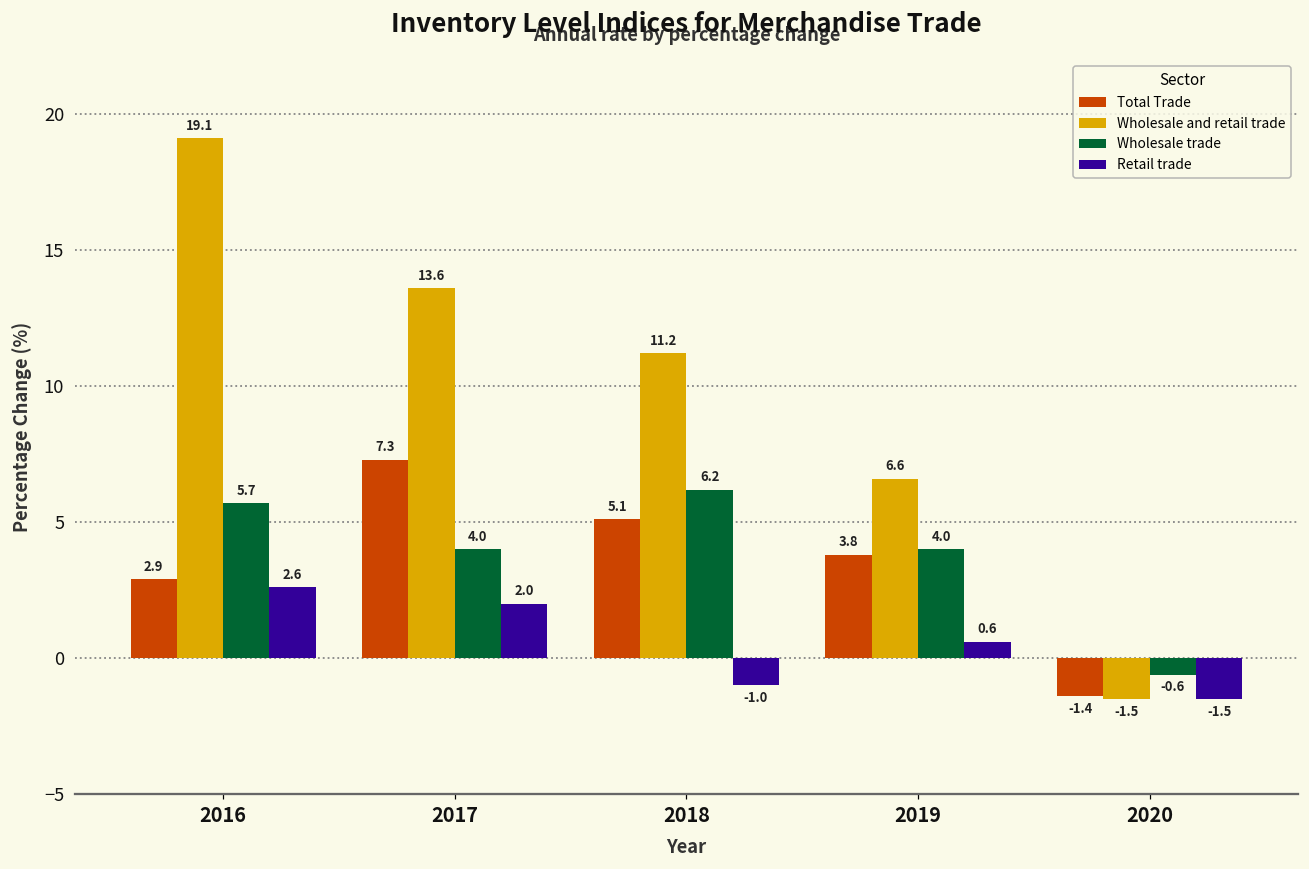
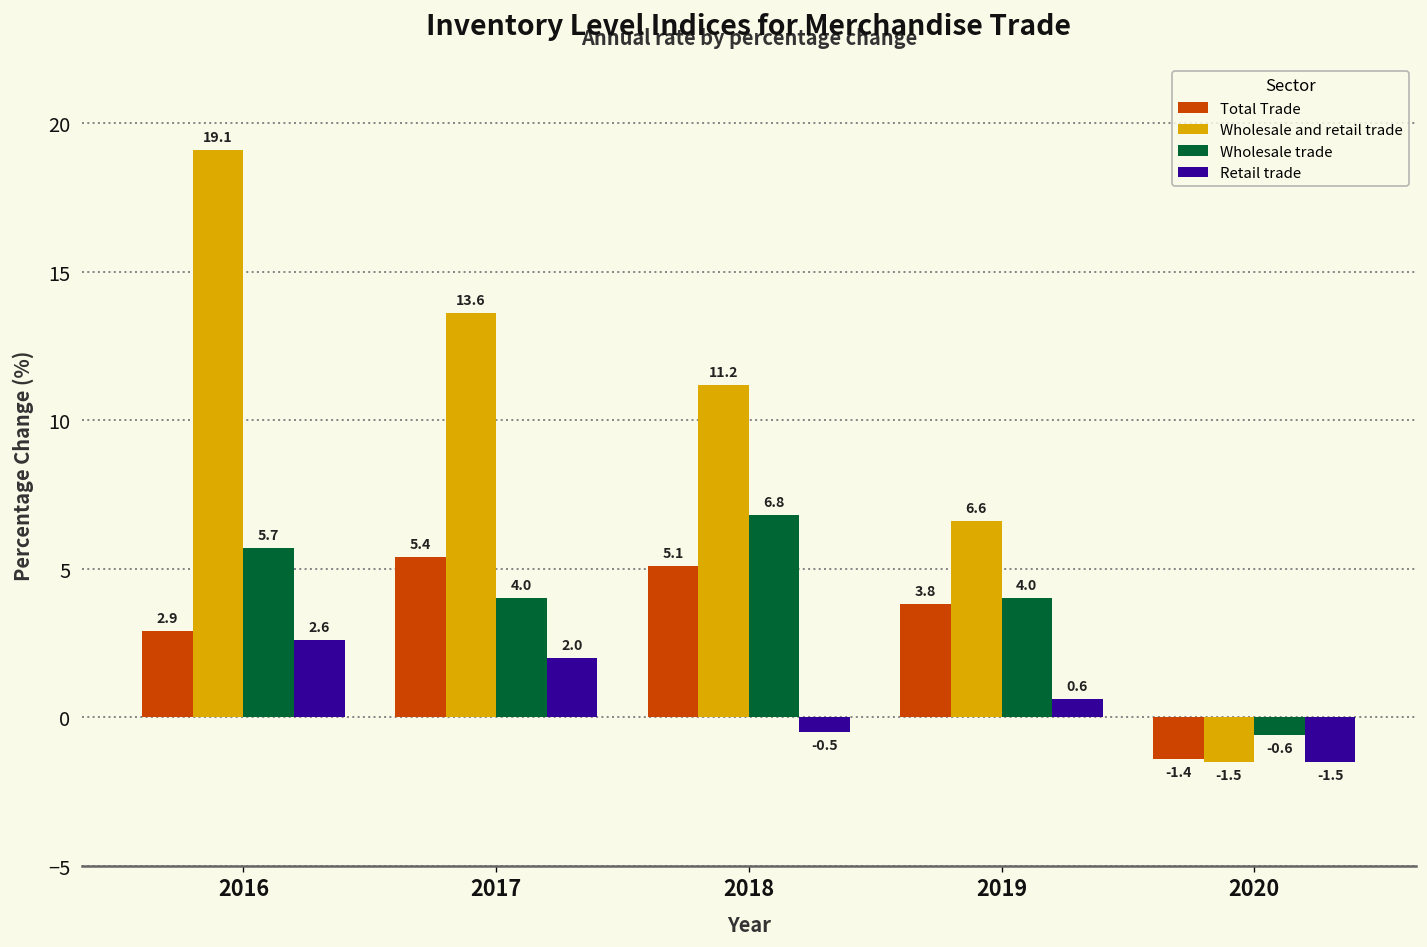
  {
    "Total Trade": {
      "2016": 2.9,
-     "2017": 7.3,
+     "2017": 5.4,
      "2018": 5.1,
      "2019": 3.8,
      "2020": -1.4
    },
    "Wholesale and retail trade": {
      "2016": 19.1,
      "2017": 13.6,
      "2018": 11.2,
      "2019": 6.6,
      "2020": -1.5
    },
    "Wholesale trade": {
      "2016": 5.7,
      "2017": 4.0,
-     "2018": 6.2,
+     "2018": 6.8,
      "2019": 4.0,
      "2020": -0.6
    },
    "Retail trade": {
      "2016": 2.6,
      "2017": 2.0,
-     "2018": -1.0,
+     "2018": -0.5,
      "2019": 0.6,
      "2020": -1.5
    }
  }
